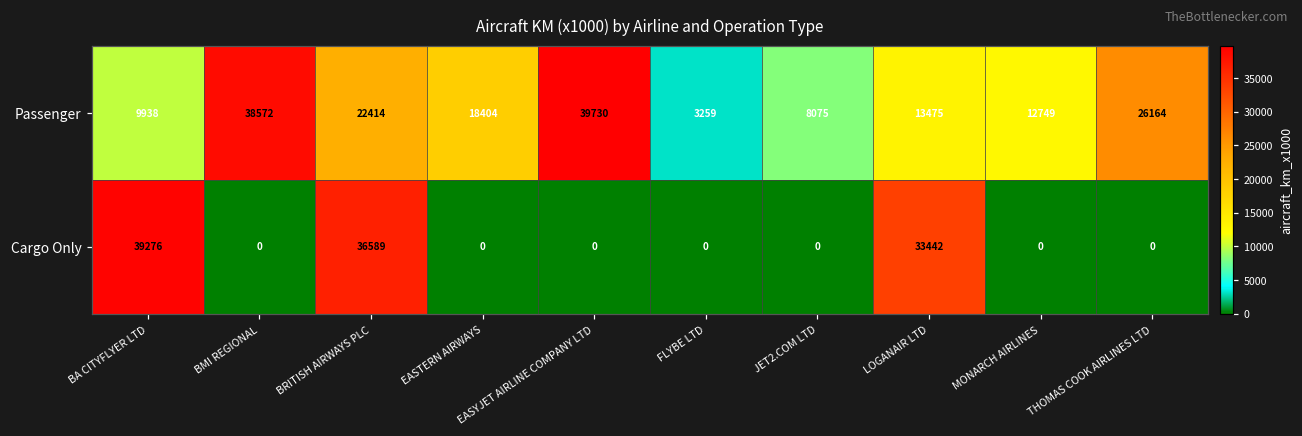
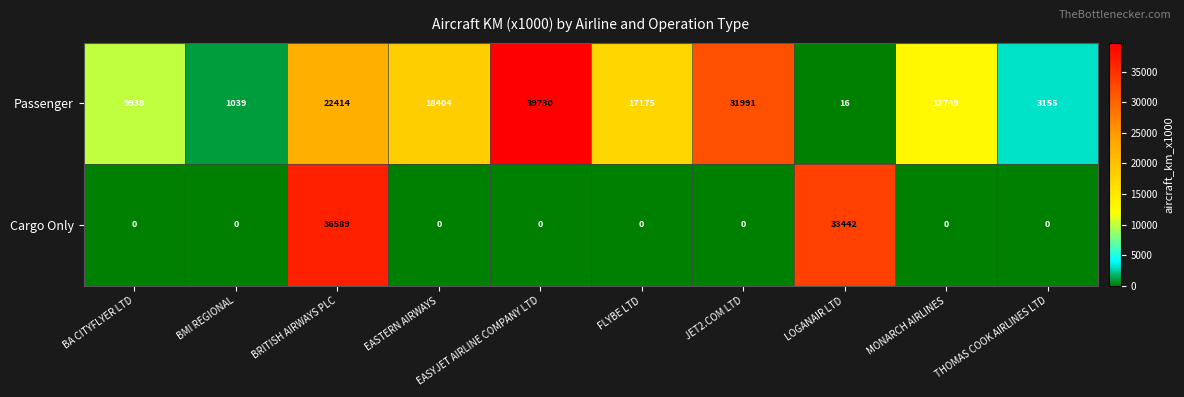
  {
    "Passenger": {
      "BA CITYFLYER LTD": 9938,
-     "BMI REGIONAL": 38572,
+     "BMI REGIONAL": 1039,
      "BRITISH AIRWAYS PLC": 22414,
      "EASTERN AIRWAYS": 18404,
      "EASYJET AIRLINE COMPANY LTD": 39730,
-     "FLYBE LTD": 3259,
-     "JET2.COM LTD": 8075,
-     "LOGANAIR LTD": 13475,
+     "FLYBE LTD": 17175,
+     "JET2.COM LTD": 31991,
+     "LOGANAIR LTD": 16,
      "MONARCH AIRLINES": 12749,
-     "THOMAS COOK AIRLINES LTD": 26164
+     "THOMAS COOK AIRLINES LTD": 3155
    },
    "Cargo Only": {
-     "BA CITYFLYER LTD": 39276,
+     "BA CITYFLYER LTD": 0,
      "BMI REGIONAL": 0,
      "BRITISH AIRWAYS PLC": 36589,
      "EASTERN AIRWAYS": 0,
      "EASYJET AIRLINE COMPANY LTD": 0,
      "FLYBE LTD": 0,
      "JET2.COM LTD": 0,
      "LOGANAIR LTD": 33442,
      "MONARCH AIRLINES": 0,
      "THOMAS COOK AIRLINES LTD": 0
    }
  }
